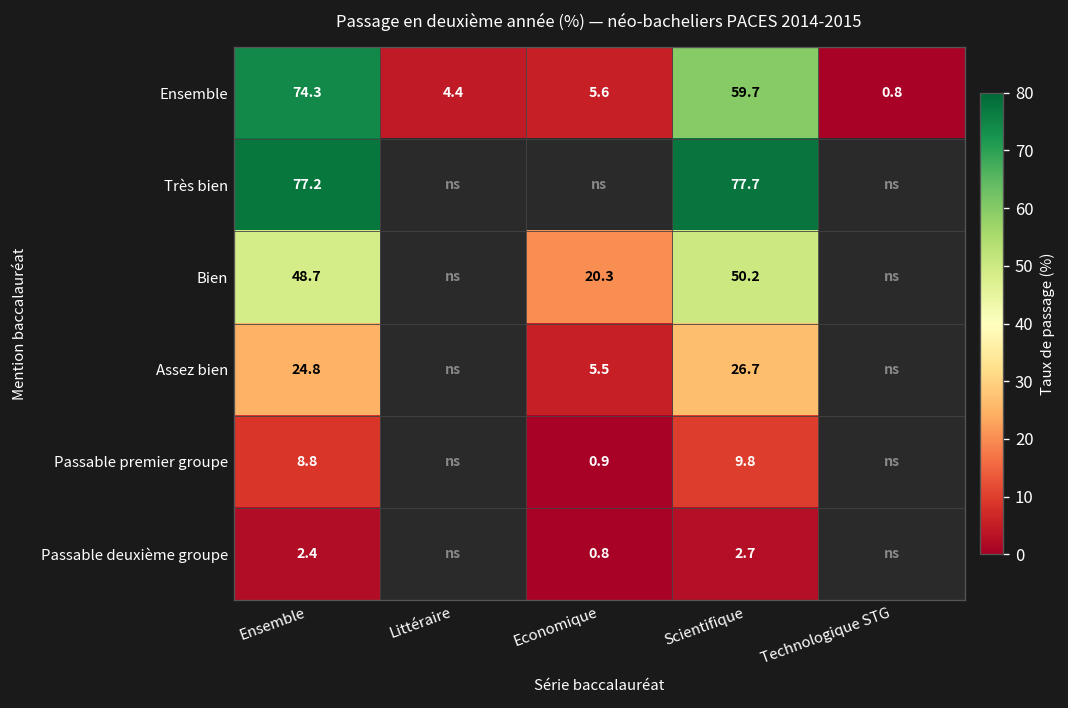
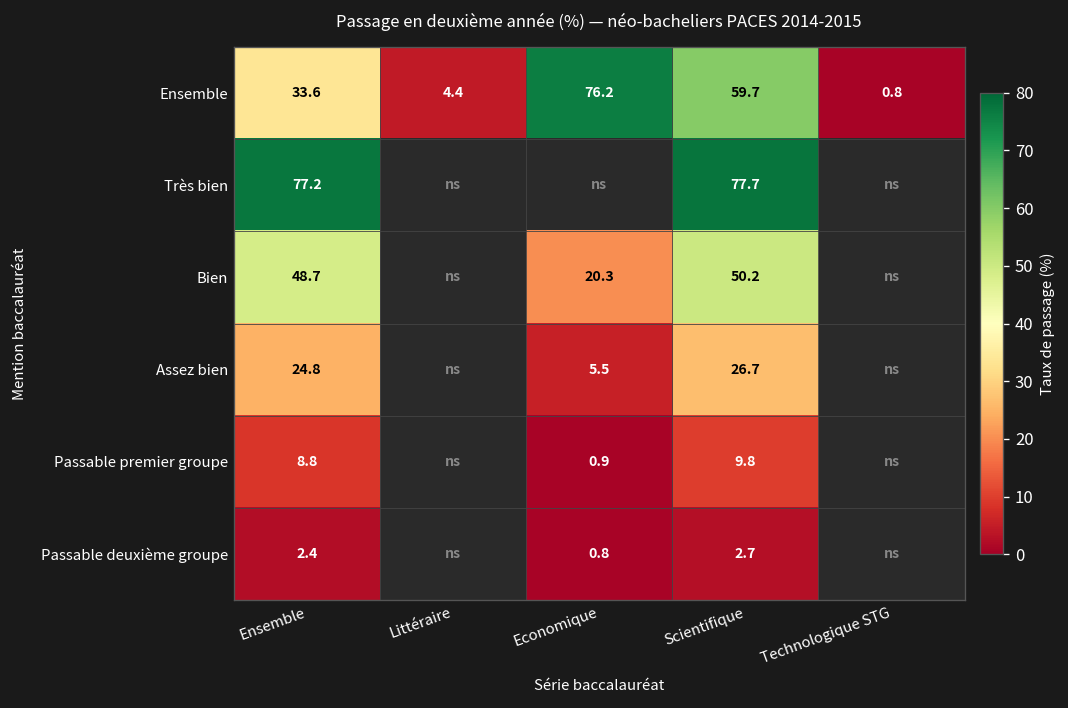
  {
    "Ensemble": {
-     "Ensemble": 74.3,
+     "Ensemble": 33.6,
      "Littéraire": 4.4,
-     "Economique": 5.6,
+     "Economique": 76.2,
      "Scientifique": 59.7,
      "Technologique STG": 0.8
    },
    "Très bien": {
      "Ensemble": 77.2,
      "Scientifique": 77.7
    },
    "Bien": {
      "Ensemble": 48.7,
      "Economique": 20.3,
      "Scientifique": 50.2
    },
    "Assez bien": {
      "Ensemble": 24.8,
      "Economique": 5.5,
      "Scientifique": 26.7
    },
    "Passable premier groupe": {
      "Ensemble": 8.8,
      "Economique": 0.9,
      "Scientifique": 9.8
    },
    "Passable deuxième groupe": {
      "Ensemble": 2.4,
      "Economique": 0.8,
      "Scientifique": 2.7
    }
  }
